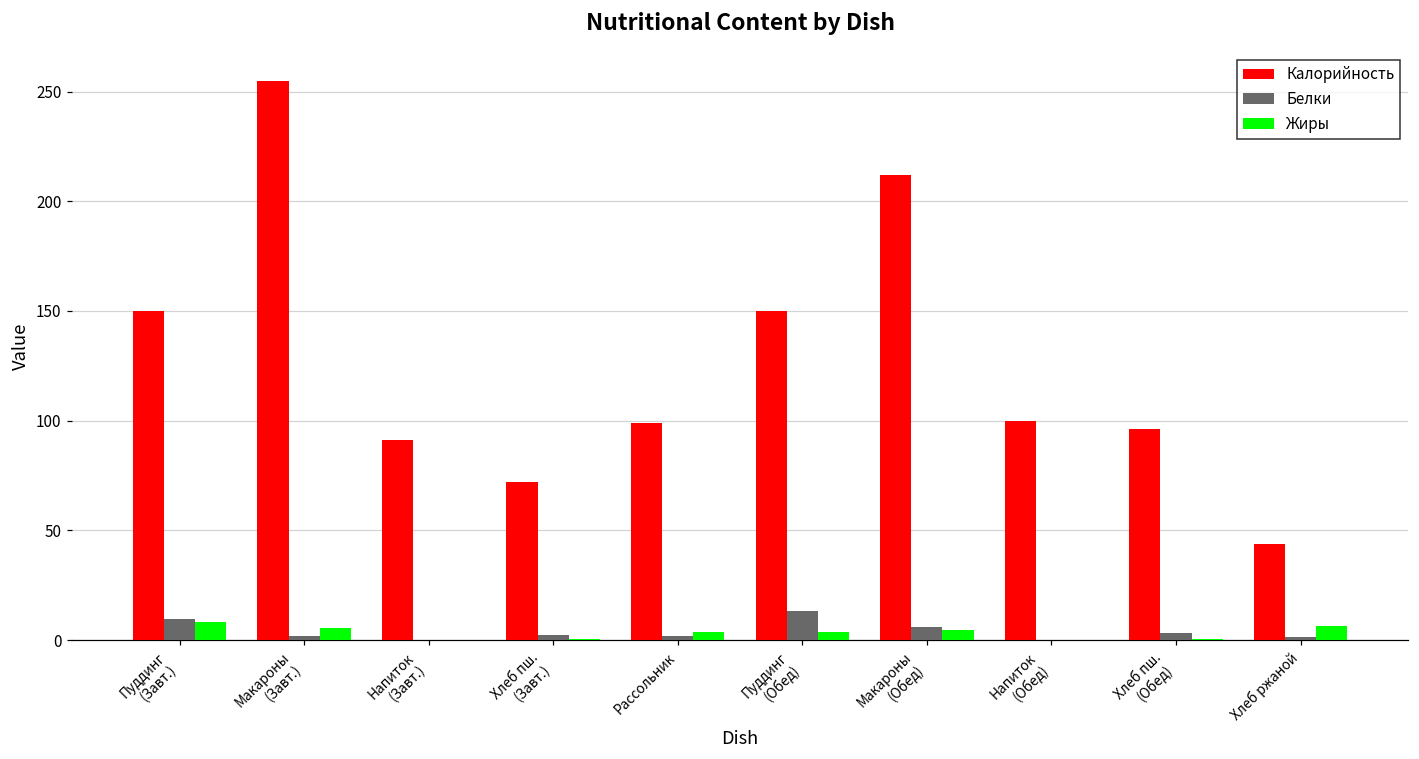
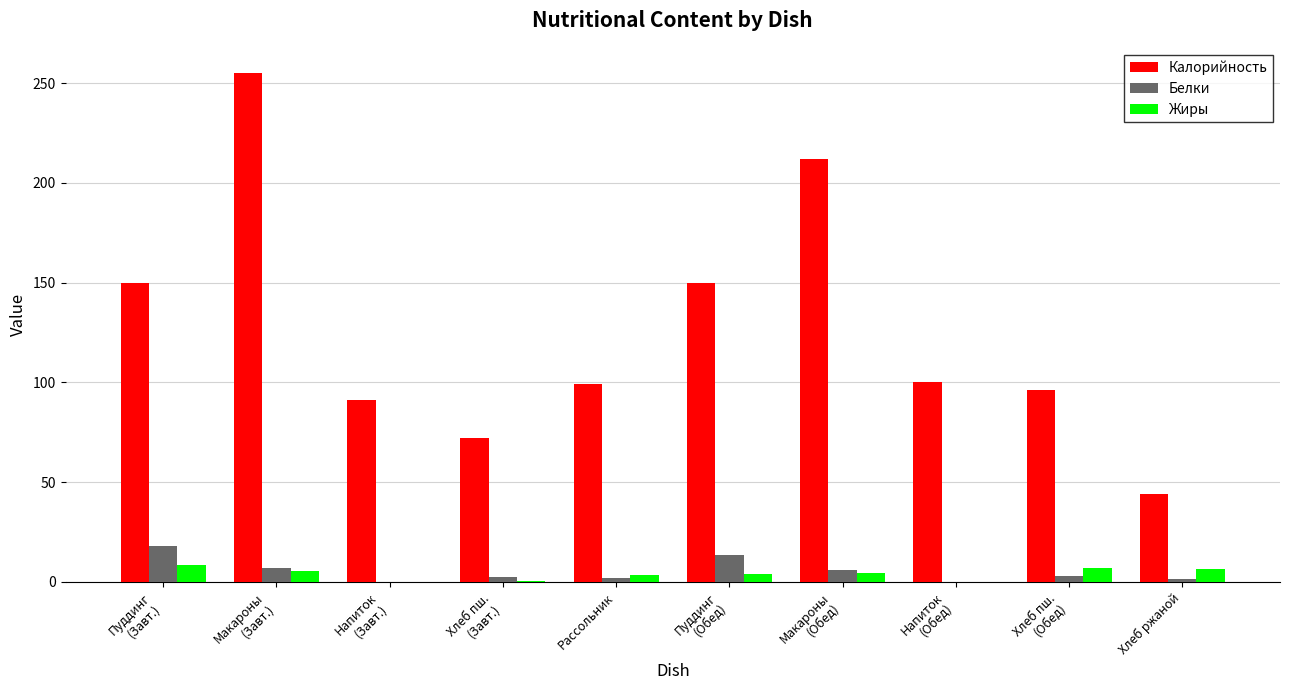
  {
    "Калорийность": {
      "Пуддинг (Завт.)": 150,
      "Макароны (Завт.)": 255,
      "Напиток (Завт.)": 91,
      "Хлеб пш. (Завт.)": 72,
      "Рассольник": 99,
      "Пуддинг (Обед)": 150,
      "Макароны (Обед)": 212,
      "Напиток (Обед)": 100,
      "Хлеб пш. (Обед)": 96,
      "Хлеб ржаной": 44
    },
    "Белки": {
-     "Пуддинг (Завт.)": 10,
-     "Макароны (Завт.)": 2,
+     "Пуддинг (Завт.)": 18,
+     "Макароны (Завт.)": 7,
      "Хлеб пш. (Завт.)": 2,
      "Рассольник": 2,
      "Пуддинг (Обед)": 13,
      "Макароны (Обед)": 6,
      "Хлеб пш. (Обед)": 3,
      "Хлеб ржаной": 2
    },
    "Жиры": {
      "Пуддинг (Завт.)": 8,
      "Макароны (Завт.)": 5,
      "Рассольник": 4,
      "Пуддинг (Обед)": 4,
      "Макароны (Обед)": 4,
-     "Хлеб пш. (Обед)": 0,
+     "Хлеб пш. (Обед)": 7,
      "Хлеб ржаной": 6
    }
  }
